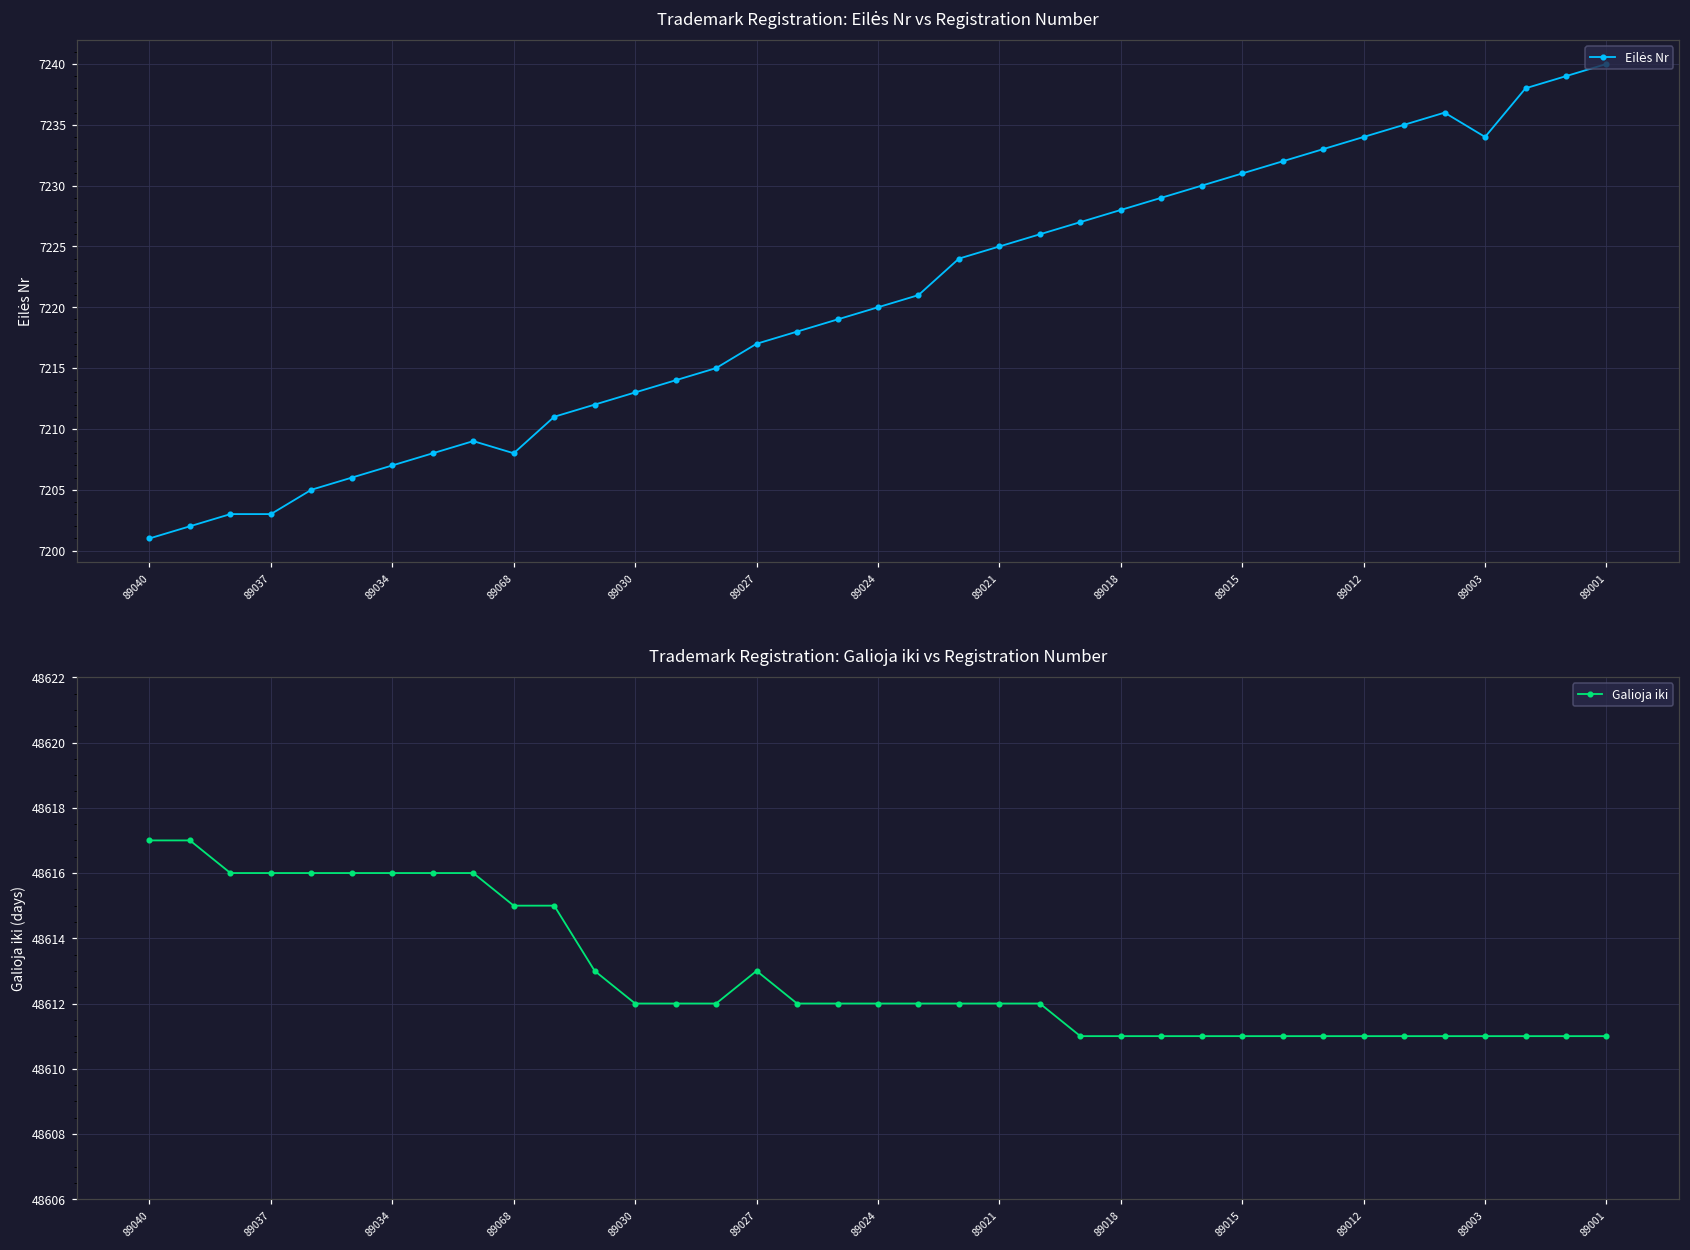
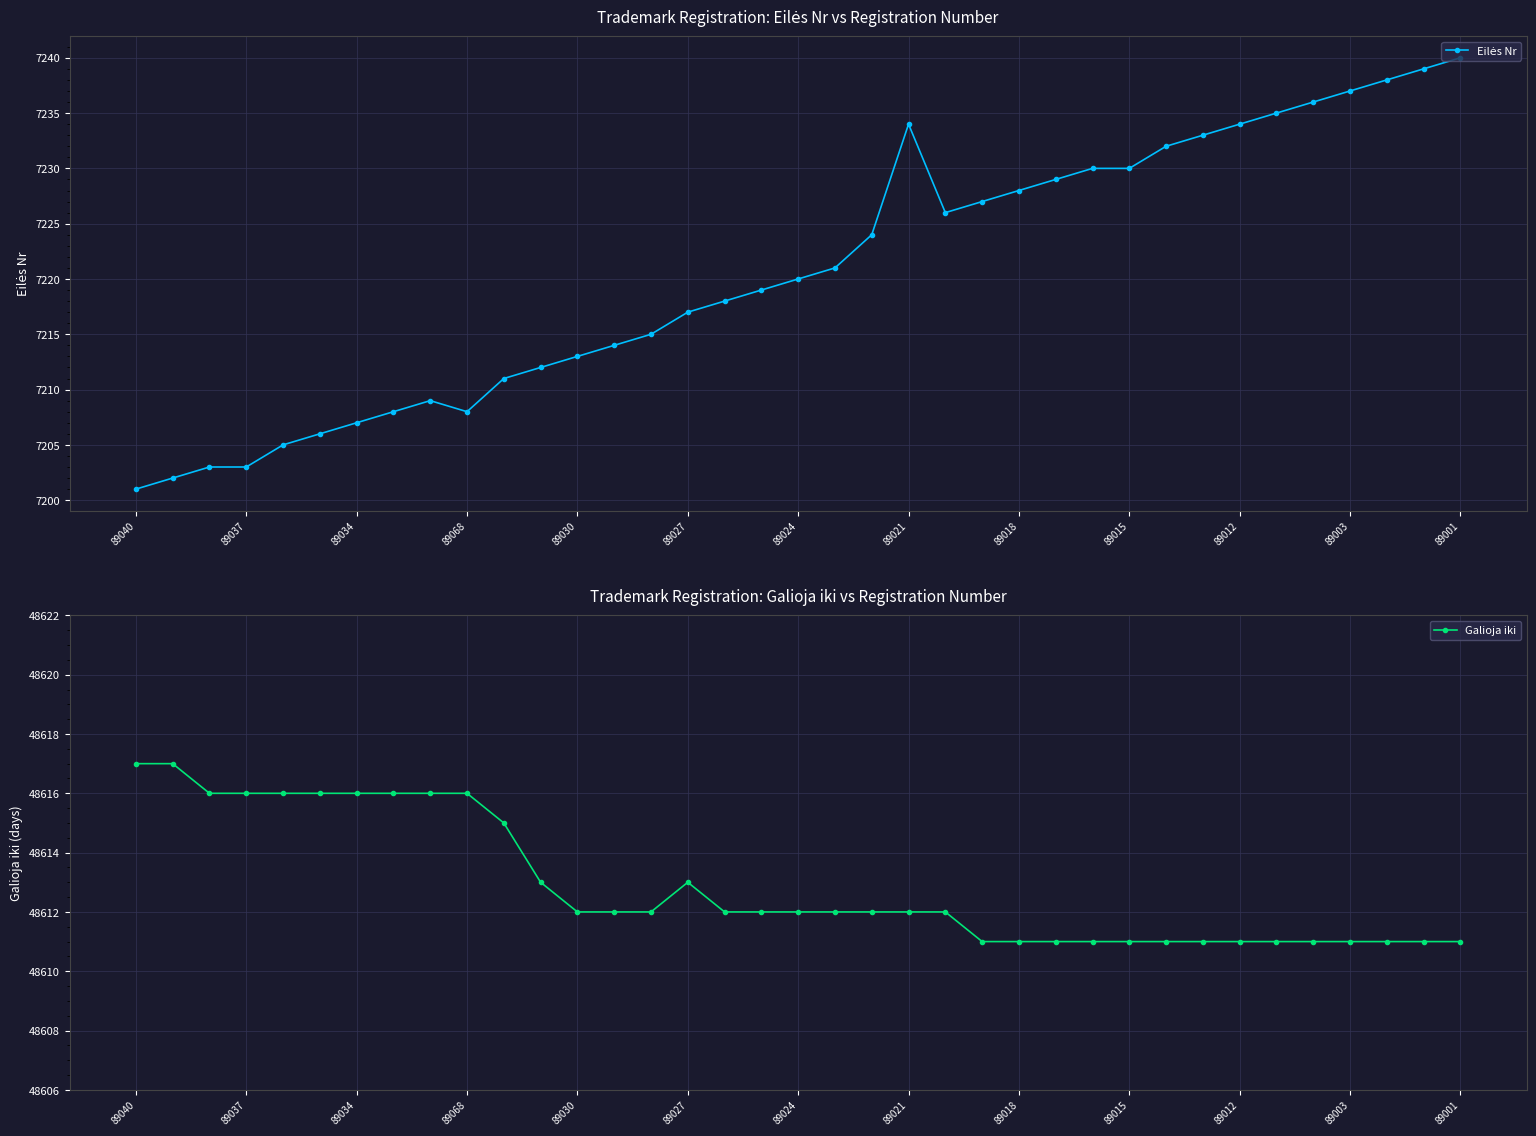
  {
    "Trademark Registration: Eilės Nr vs Registration Number": {
      "89040": 7201,
      "89037": 7203,
      "89034": 7207,
      "89068": 7208,
      "89030": 7213,
      "89027": 7217,
      "89024": 7220,
-     "89021": 7225,
+     "89021": 7234,
      "89018": 7228,
-     "89015": 7231,
+     "89015": 7230,
      "89012": 7234,
-     "89003": 7234
+     "89003": 7237
    },
    "Trademark Registration: Galioja iki vs Registration Number": {
      "89040": 48617,
      "89037": 48616,
      "89034": 48616,
-     "89068": 48615,
+     "89068": 48616,
      "89030": 48612,
      "89027": 48613,
      "89024": 48612,
      "89021": 48612,
      "89018": 48611,
      "89015": 48611,
      "89012": 48611,
      "89003": 48611,
      "89001": 48611
    }
  }
